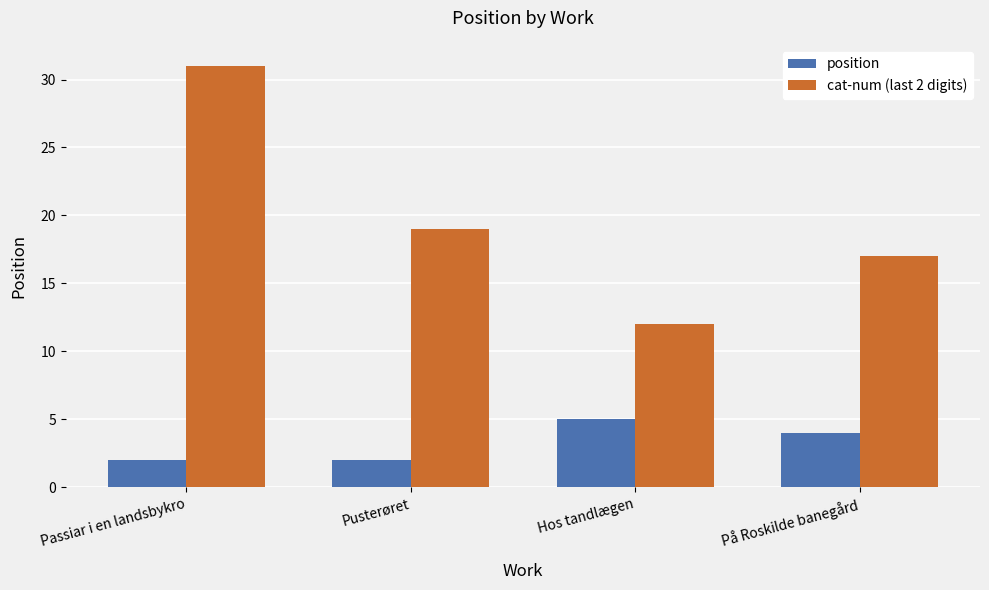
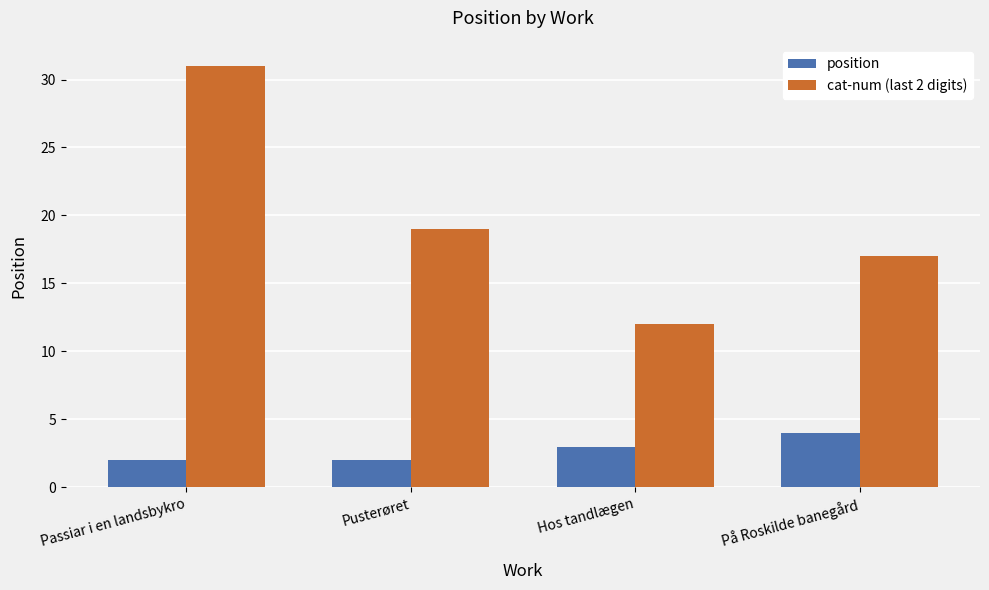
  {
    "position": {
      "Passiar i en landsbykro": 2,
      "Pusterøret": 2,
-     "Hos tandlægen": 5,
+     "Hos tandlægen": 3,
      "På Roskilde banegård": 4
    },
    "cat-num (last 2 digits)": {
      "Passiar i en landsbykro": 31,
      "Pusterøret": 19,
      "Hos tandlægen": 12,
      "På Roskilde banegård": 17
    }
  }
